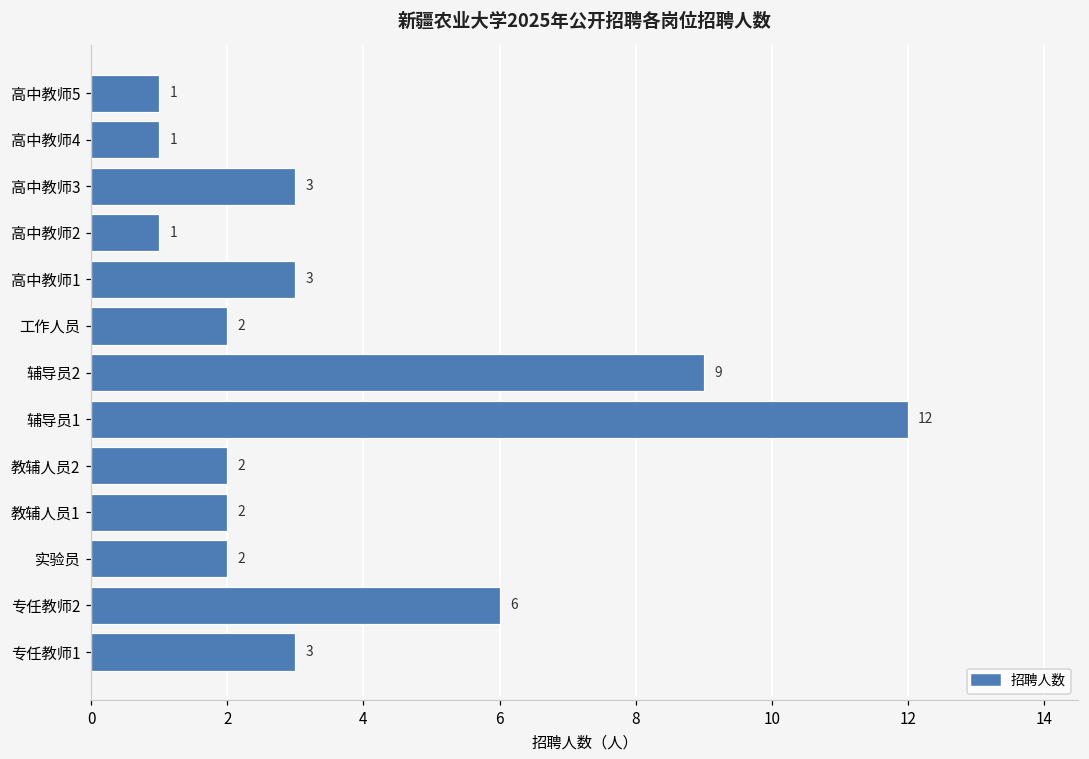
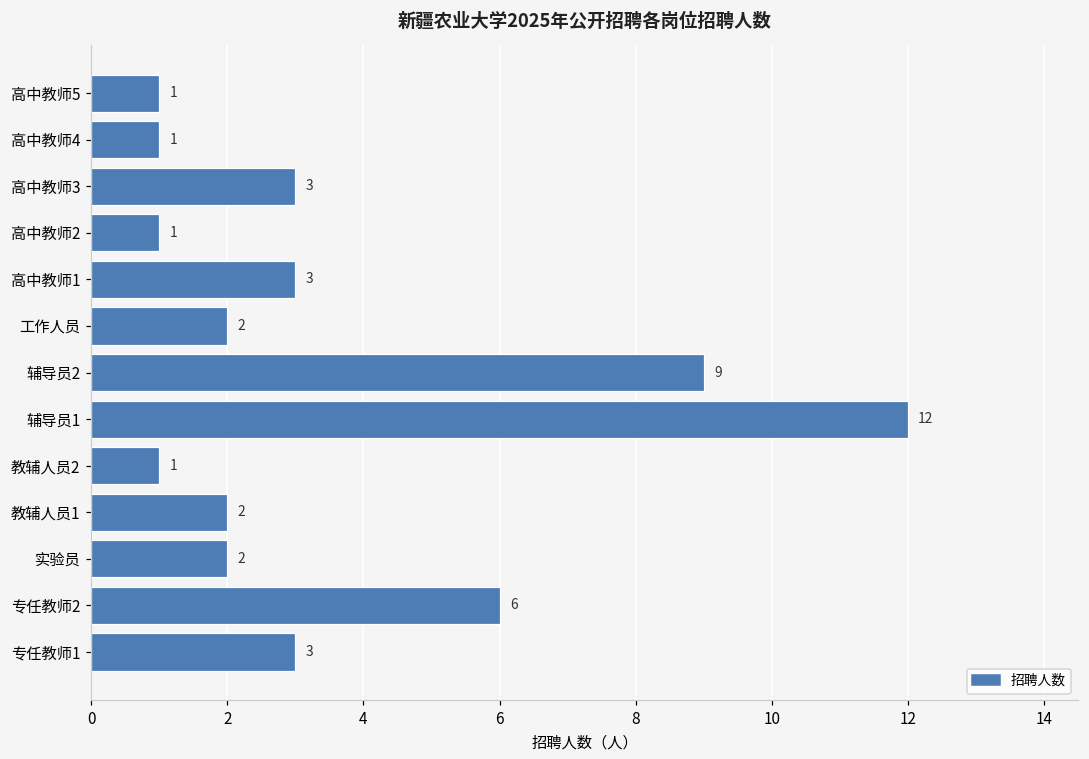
  {
    "高中教师5": 1,
    "高中教师4": 1,
    "高中教师3": 3,
    "高中教师2": 1,
    "高中教师1": 3,
    "工作人员": 2,
    "辅导员2": 9,
    "辅导员1": 12,
-   "教辅人员2": 2,
+   "教辅人员2": 1,
    "教辅人员1": 2,
    "实验员": 2,
    "专任教师2": 6,
    "专任教师1": 3
  }
